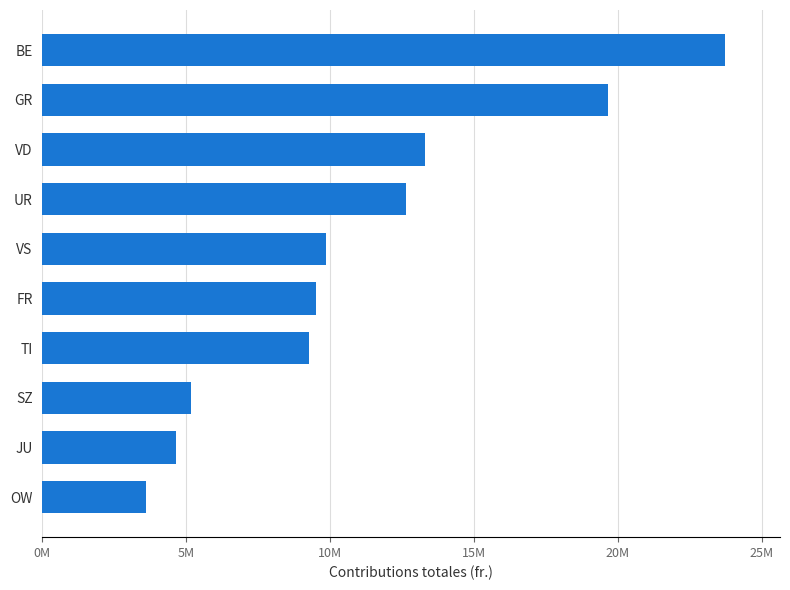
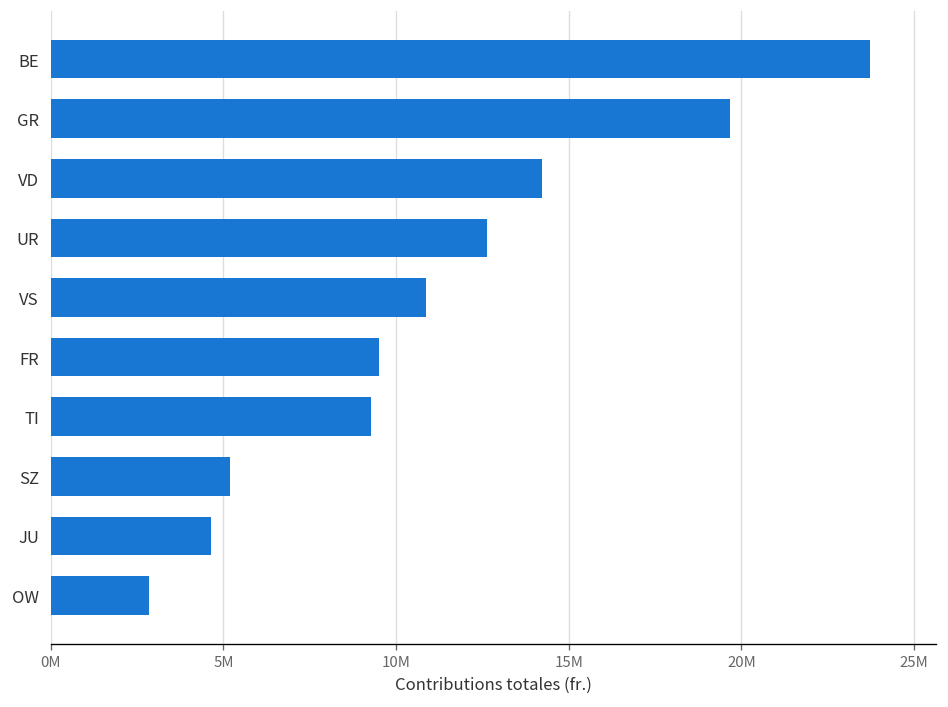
  {
    "BE": 23700000,
    "GR": 19700000,
-   "VD": 13300000,
+   "VD": 14200000,
    "UR": 12600000,
-   "VS": 9900000,
+   "VS": 10900000,
    "FR": 9500000,
    "TI": 9300000,
    "SZ": 5200000,
    "JU": 4600000,
-   "OW": 3600000
+   "OW": 2800000
  }
